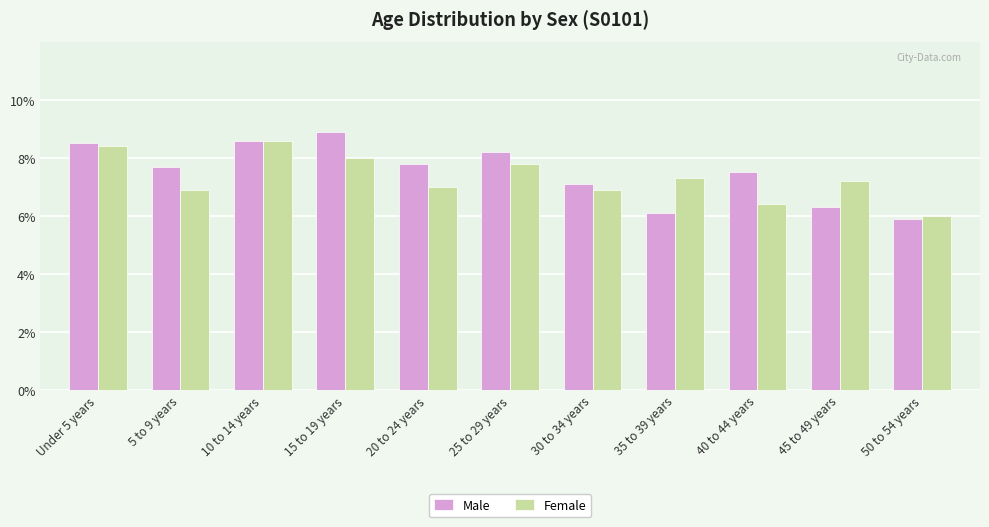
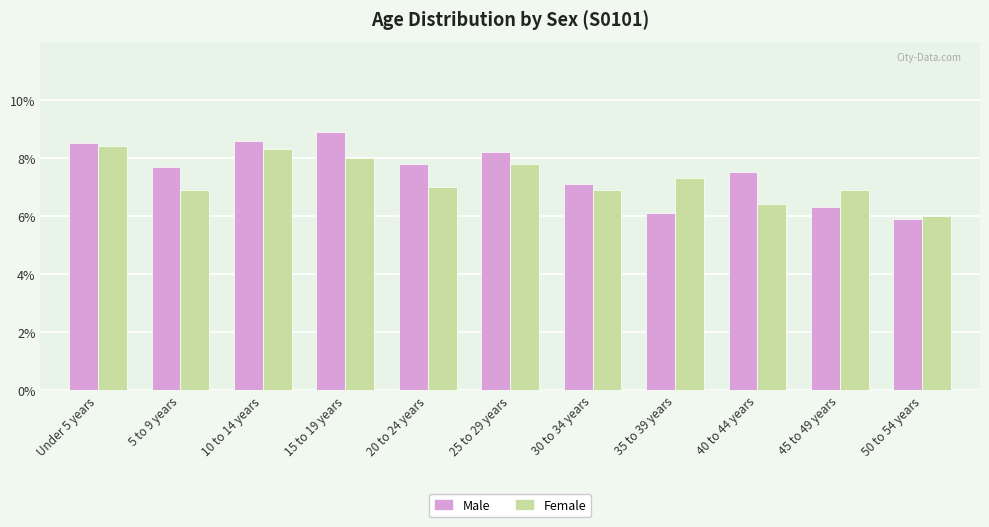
  {
    "Male": {
      "Under 5 years": "8.5%",
      "5 to 9 years": "7.7%",
      "10 to 14 years": "8.6%",
      "15 to 19 years": "8.9%",
      "20 to 24 years": "7.8%",
      "25 to 29 years": "8.2%",
      "30 to 34 years": "7.1%",
      "35 to 39 years": "6.1%",
      "40 to 44 years": "7.5%",
      "45 to 49 years": "6.3%",
      "50 to 54 years": "5.9%"
    },
    "Female": {
      "Under 5 years": "8.4%",
      "5 to 9 years": "6.9%",
-     "10 to 14 years": "8.6%",
+     "10 to 14 years": "8.3%",
      "15 to 19 years": "8.0%",
      "20 to 24 years": "7.0%",
      "25 to 29 years": "7.8%",
      "30 to 34 years": "6.9%",
      "35 to 39 years": "7.3%",
      "40 to 44 years": "6.4%",
-     "45 to 49 years": "7.2%",
+     "45 to 49 years": "6.9%",
      "50 to 54 years": "6.0%"
    }
  }
